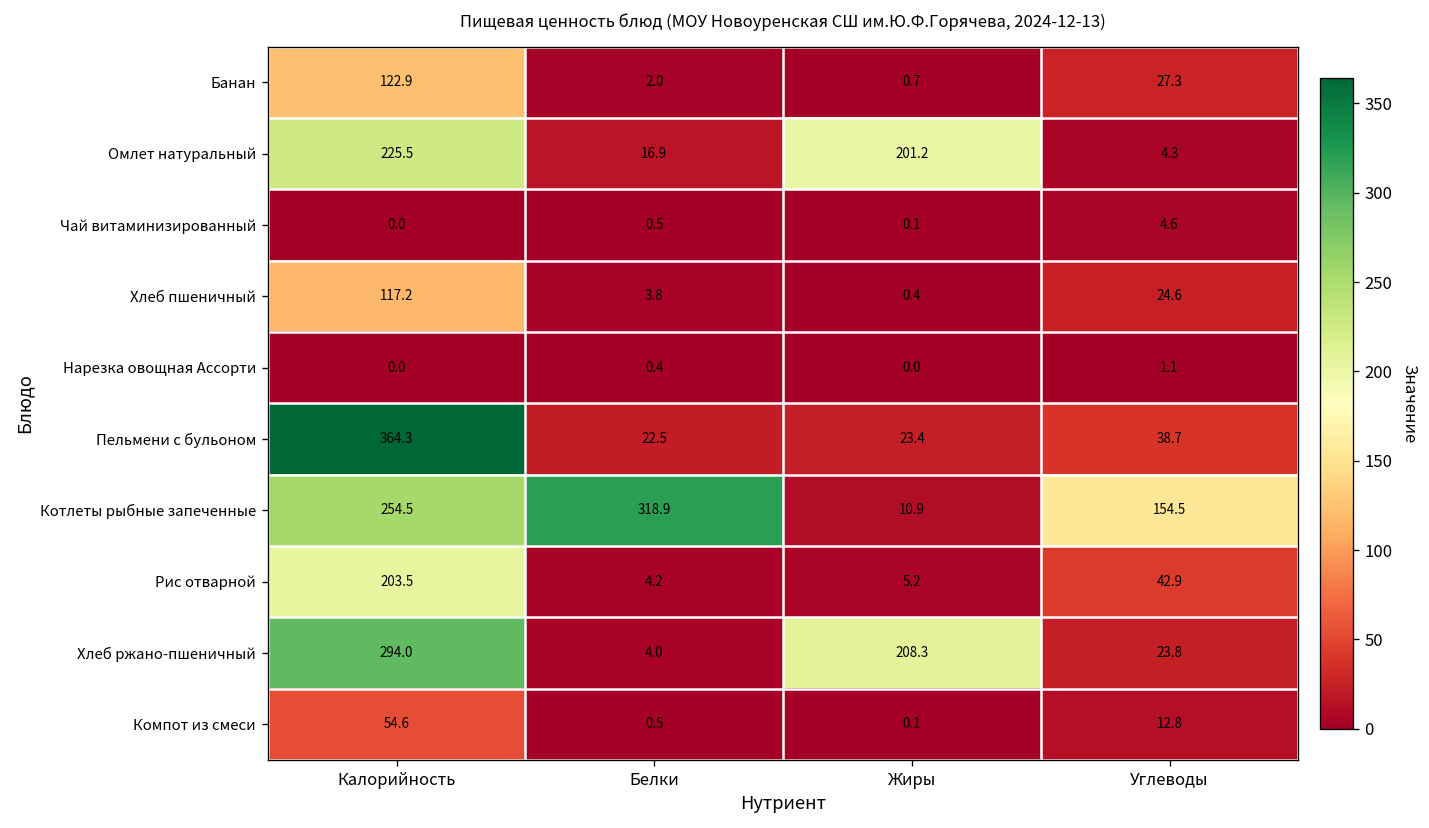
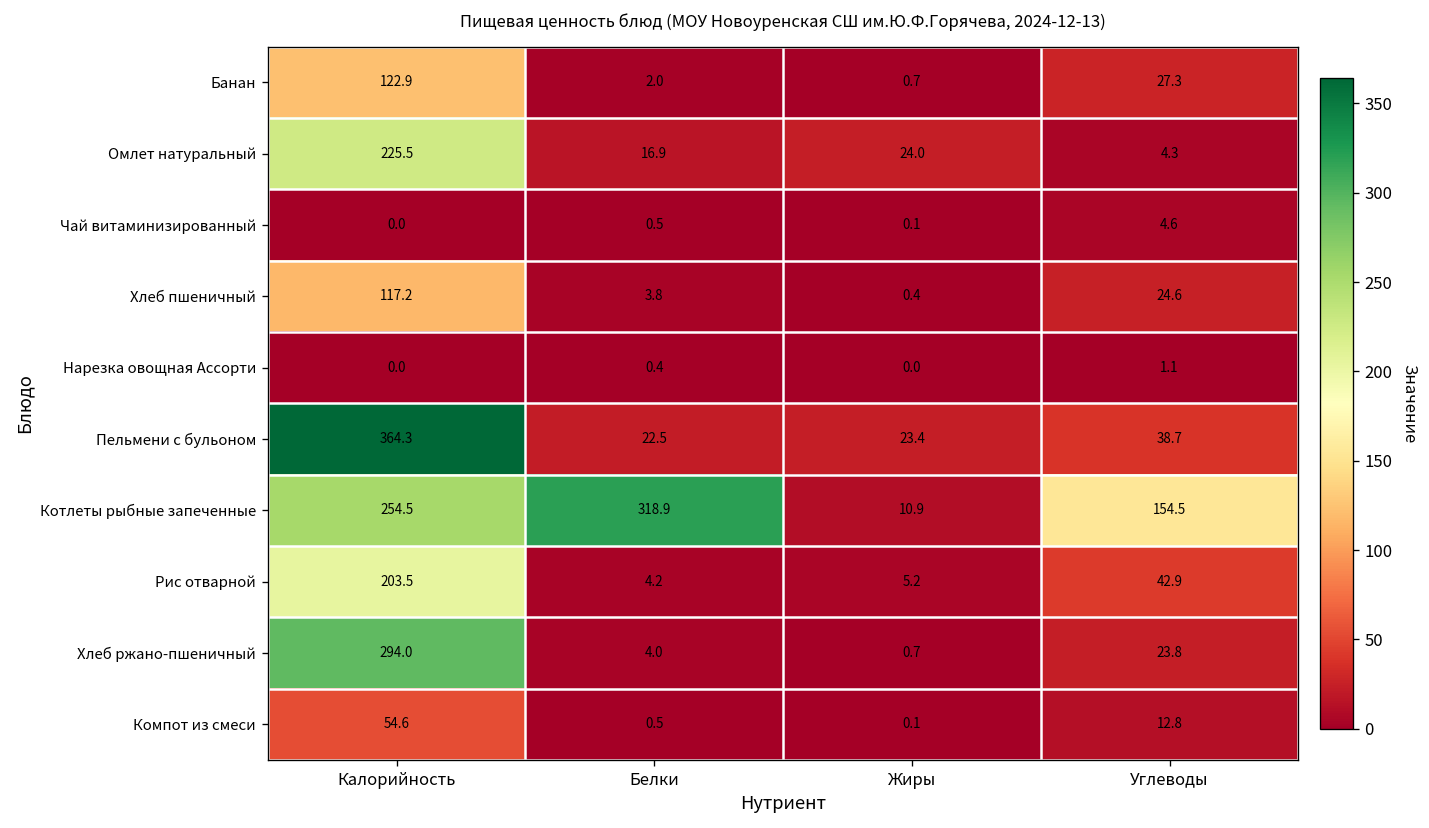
  {
    "Банан": {
      "Калорийность": 122.9,
      "Белки": 2.0,
      "Жиры": 0.7,
      "Углеводы": 27.3
    },
    "Омлет натуральный": {
      "Калорийность": 225.5,
      "Белки": 16.9,
-     "Жиры": 201.2,
+     "Жиры": 24.0,
      "Углеводы": 4.3
    },
    "Чай витаминизированный": {
      "Калорийность": 0.0,
      "Белки": 0.5,
      "Жиры": 0.1,
      "Углеводы": 4.6
    },
    "Хлеб пшеничный": {
      "Калорийность": 117.2,
      "Белки": 3.8,
      "Жиры": 0.4,
      "Углеводы": 24.6
    },
    "Нарезка овощная Ассорти": {
      "Калорийность": 0.0,
      "Белки": 0.4,
      "Жиры": 0.0,
      "Углеводы": 1.1
    },
    "Пельмени с бульоном": {
      "Калорийность": 364.3,
      "Белки": 22.5,
      "Жиры": 23.4,
      "Углеводы": 38.7
    },
    "Котлеты рыбные запеченные": {
      "Калорийность": 254.5,
      "Белки": 318.9,
      "Жиры": 10.9,
      "Углеводы": 154.5
    },
    "Рис отварной": {
      "Калорийность": 203.5,
      "Белки": 4.2,
      "Жиры": 5.2,
      "Углеводы": 42.9
    },
    "Хлеб ржано-пшеничный": {
      "Калорийность": 294.0,
      "Белки": 4.0,
-     "Жиры": 208.3,
+     "Жиры": 0.7,
      "Углеводы": 23.8
    },
    "Компот из смеси": {
      "Калорийность": 54.6,
      "Белки": 0.5,
      "Жиры": 0.1,
      "Углеводы": 12.8
    }
  }
